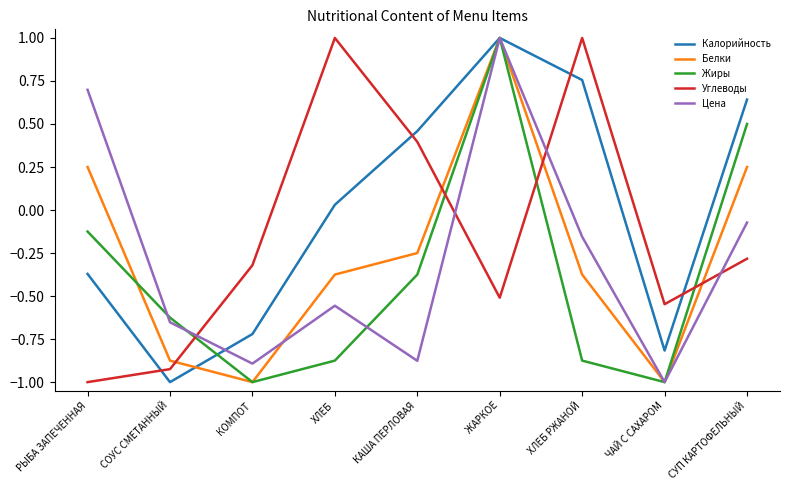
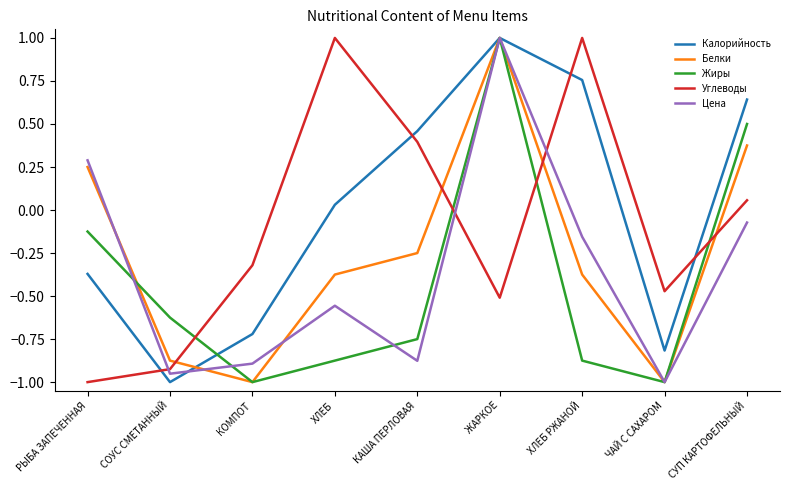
  {
    "Калорийность": {
      "РЫБА ЗАПЕЧЕННАЯ": -0.37,
      "СОУС СМЕТАННЫЙ": -1.00,
      "КОМПОТ": -0.72,
      "ХЛЕБ": 0.03,
      "КАША ПЕРЛОВАЯ": 0.46,
      "ХЛЕБ РЖАНОЙ": 0.76,
      "ЧАЙ С САХАРОМ": -0.82,
      "СУП КАРТОФЕЛЬНЫЙ": 0.64
    },
    "Белки": {
      "РЫБА ЗАПЕЧЕННАЯ": 0.25,
      "СОУС СМЕТАННЫЙ": -0.88,
      "ХЛЕБ": -0.38,
      "КАША ПЕРЛОВАЯ": -0.25,
      "ХЛЕБ РЖАНОЙ": -0.38,
-     "СУП КАРТОФЕЛЬНЫЙ": 0.25
+     "СУП КАРТОФЕЛЬНЫЙ": 0.38
    },
    "Жиры": {
      "РЫБА ЗАПЕЧЕННАЯ": -0.13,
      "СОУС СМЕТАННЫЙ": -0.63,
      "ХЛЕБ": -0.88,
-     "КАША ПЕРЛОВАЯ": -0.38,
+     "КАША ПЕРЛОВАЯ": -0.75,
      "ХЛЕБ РЖАНОЙ": -0.88,
      "СУП КАРТОФЕЛЬНЫЙ": 0.50
    },
    "Углеводы": {
      "РЫБА ЗАПЕЧЕННАЯ": -1.00,
      "СОУС СМЕТАННЫЙ": -0.92,
      "КОМПОТ": -0.32,
      "ХЛЕБ": 1.00,
      "КАША ПЕРЛОВАЯ": 0.40,
      "ЖАРКОЕ": -0.51,
      "ХЛЕБ РЖАНОЙ": 1.00,
-     "ЧАЙ С САХАРОМ": -0.55,
-     "СУП КАРТОФЕЛЬНЫЙ": -0.28
+     "ЧАЙ С САХАРОМ": -0.47,
+     "СУП КАРТОФЕЛЬНЫЙ": 0.06
    },
    "Цена": {
-     "РЫБА ЗАПЕЧЕННАЯ": 0.70,
-     "СОУС СМЕТАННЫЙ": -0.65,
+     "РЫБА ЗАПЕЧЕННАЯ": 0.29,
+     "СОУС СМЕТАННЫЙ": -0.95,
      "КОМПОТ": -0.89,
      "ХЛЕБ": -0.56,
      "КАША ПЕРЛОВАЯ": -0.88,
      "ХЛЕБ РЖАНОЙ": -0.16,
      "СУП КАРТОФЕЛЬНЫЙ": -0.07
    }
  }
